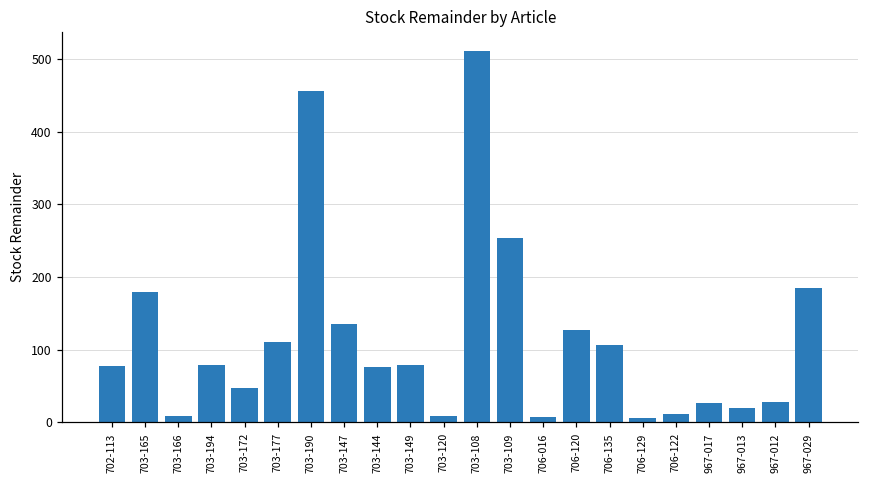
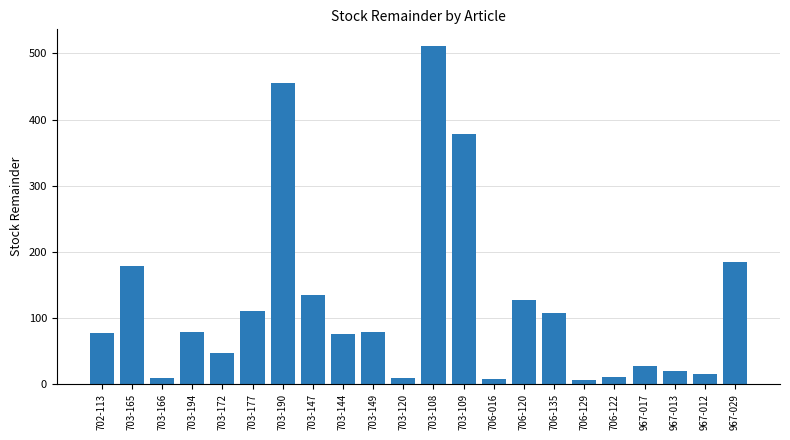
  {
    "702-113": 80,
    "703-165": 180,
    "703-166": 10,
    "703-194": 80,
    "703-172": 50,
    "703-177": 110,
    "703-190": 460,
    "703-147": 140,
    "703-144": 80,
    "703-149": 80,
    "703-120": 10,
    "703-108": 510,
-   "703-109": 250,
+   "703-109": 380,
    "706-016": 10,
    "706-120": 130,
    "706-135": 110,
    "706-129": 10,
    "706-122": 10,
    "967-017": 30,
    "967-013": 20,
-   "967-012": 30,
+   "967-012": 20,
    "967-029": 190
  }
